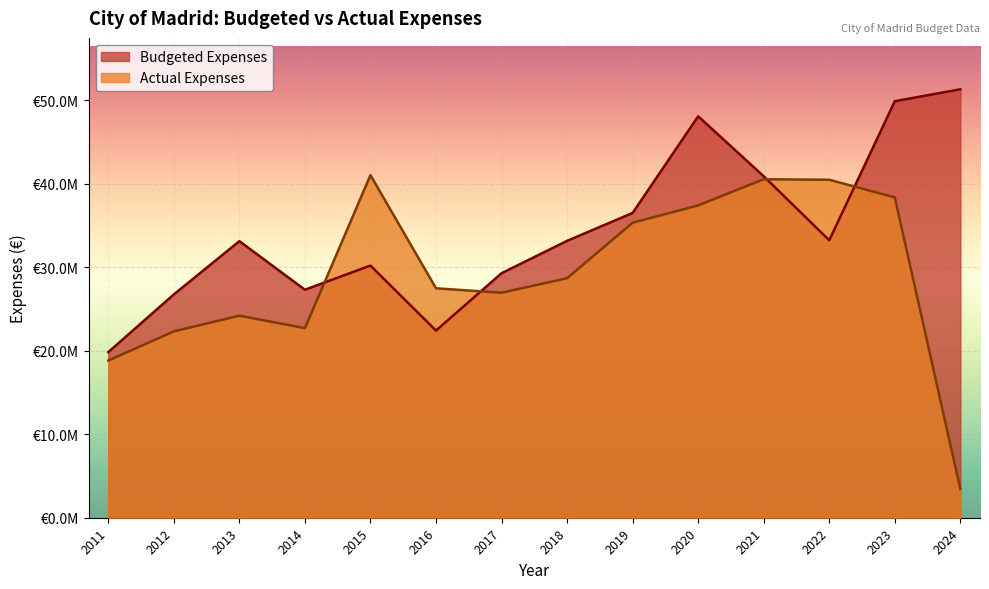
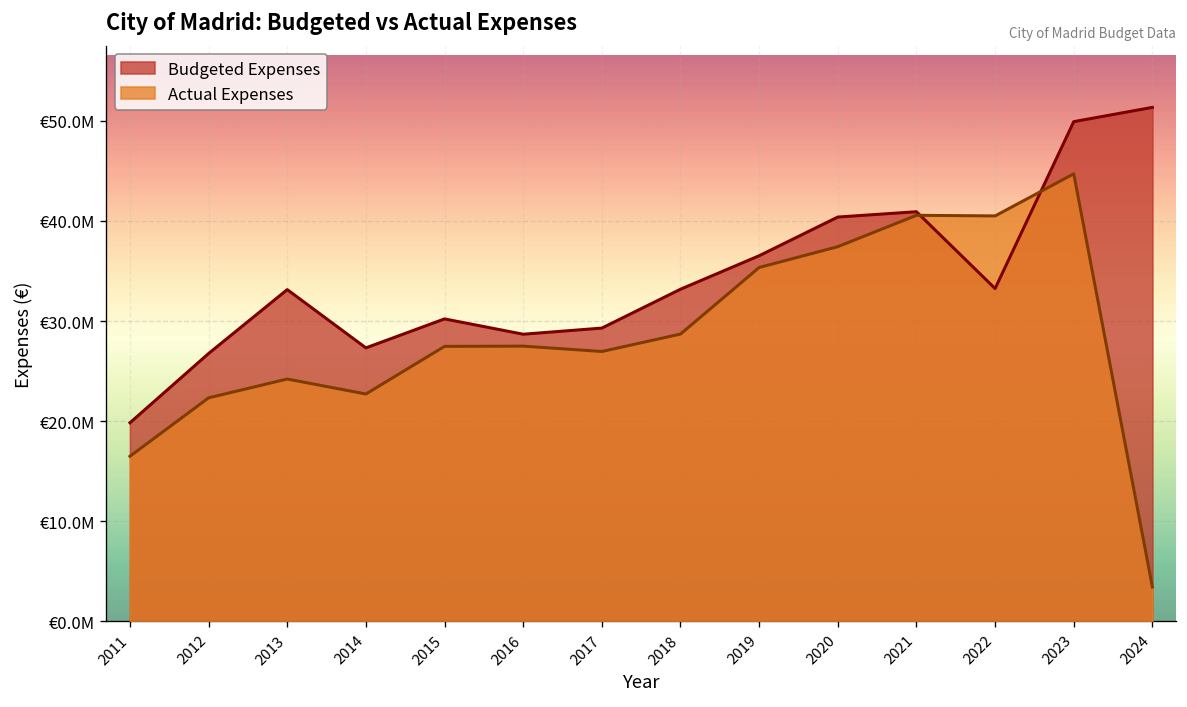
  {
    "Budgeted Expenses": {
      "2011": "€20000000",
      "2012": "€27000000",
      "2013": "€33000000",
      "2014": "€27000000",
      "2015": "€30000000",
-     "2016": "€22000000",
+     "2016": "€29000000",
      "2017": "€29000000",
      "2018": "€33000000",
      "2019": "€37000000",
-     "2020": "€48000000",
+     "2020": "€40000000",
      "2021": "€41000000",
      "2022": "€33000000",
      "2023": "€50000000",
      "2024": "€51000000"
    },
    "Actual Expenses": {
-     "2011": "€19000000",
+     "2011": "€16000000",
      "2012": "€22000000",
      "2013": "€24000000",
      "2014": "€23000000",
-     "2015": "€41000000",
+     "2015": "€27000000",
      "2016": "€27000000",
      "2017": "€27000000",
      "2018": "€29000000",
      "2019": "€35000000",
      "2020": "€37000000",
      "2021": "€41000000",
      "2022": "€40000000",
-     "2023": "€38000000",
+     "2023": "€45000000",
      "2024": "€3000000"
    }
  }
